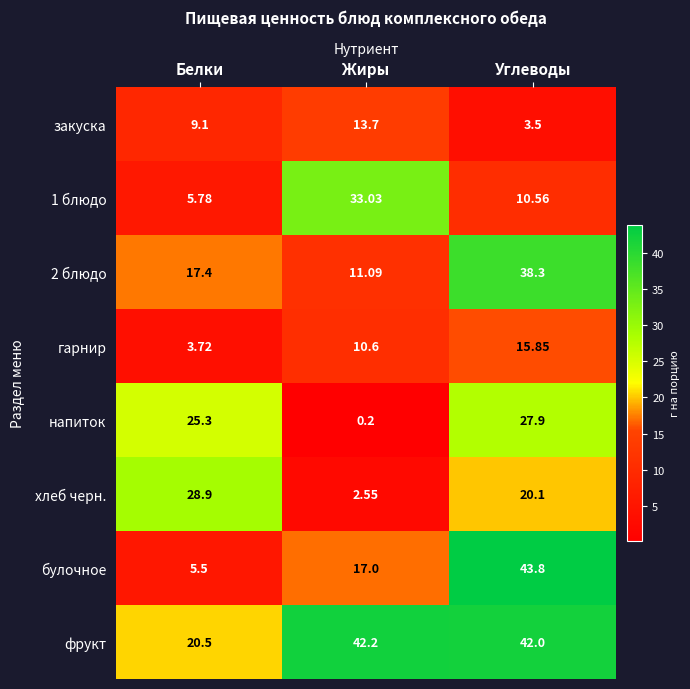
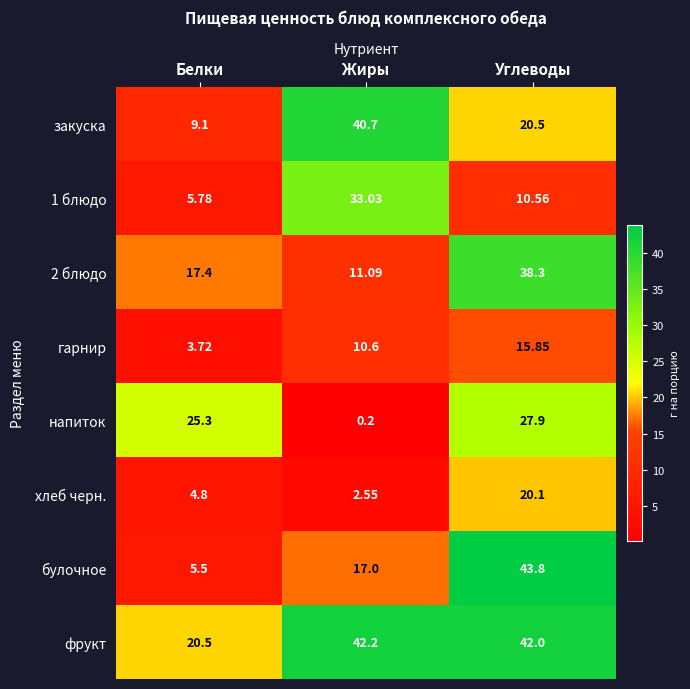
  {
    "закуска": {
      "Белки": 9.1,
-     "Жиры": 13.7,
-     "Углеводы": 3.5
+     "Жиры": 40.7,
+     "Углеводы": 20.5
    },
    "1 блюдо": {
      "Белки": 5.78,
      "Жиры": 33.03,
      "Углеводы": 10.56
    },
    "2 блюдо": {
      "Белки": 17.4,
      "Жиры": 11.09,
      "Углеводы": 38.3
    },
    "гарнир": {
      "Белки": 3.72,
      "Жиры": 10.6,
      "Углеводы": 15.85
    },
    "напиток": {
      "Белки": 25.3,
      "Жиры": 0.2,
      "Углеводы": 27.9
    },
    "хлеб черн.": {
-     "Белки": 28.9,
+     "Белки": 4.8,
      "Жиры": 2.55,
      "Углеводы": 20.1
    },
    "булочное": {
      "Белки": 5.5,
      "Жиры": 17.0,
      "Углеводы": 43.8
    },
    "фрукт": {
      "Белки": 20.5,
      "Жиры": 42.2,
      "Углеводы": 42.0
    }
  }
